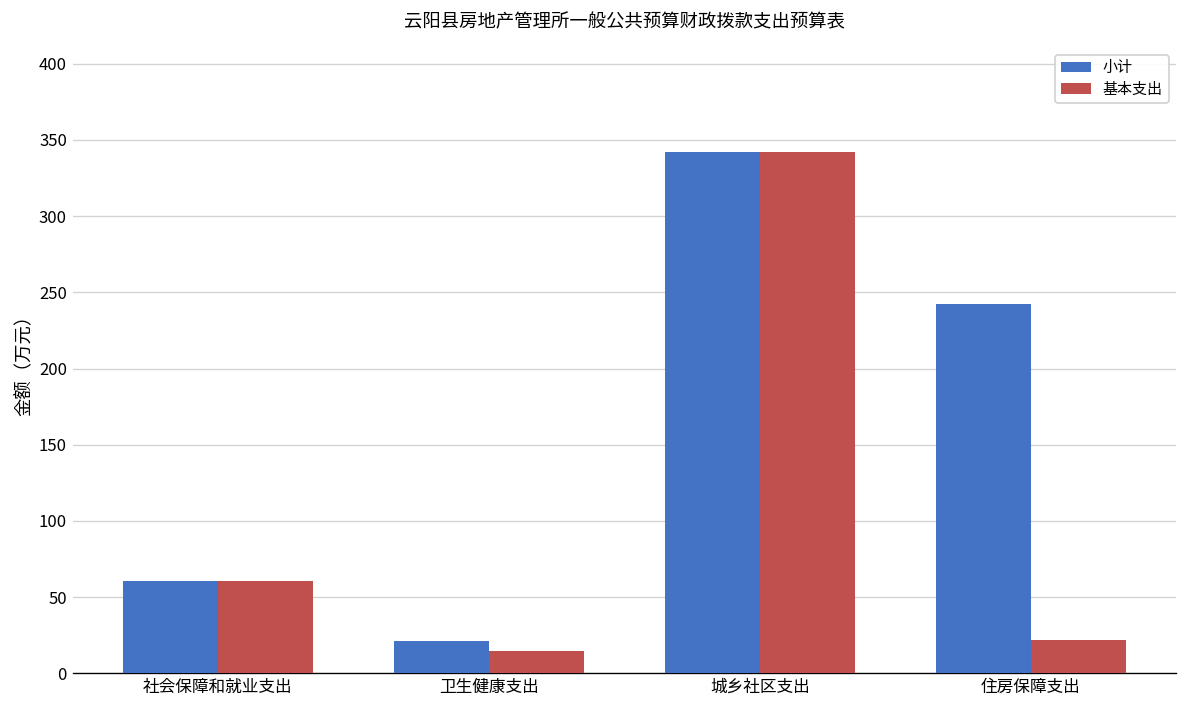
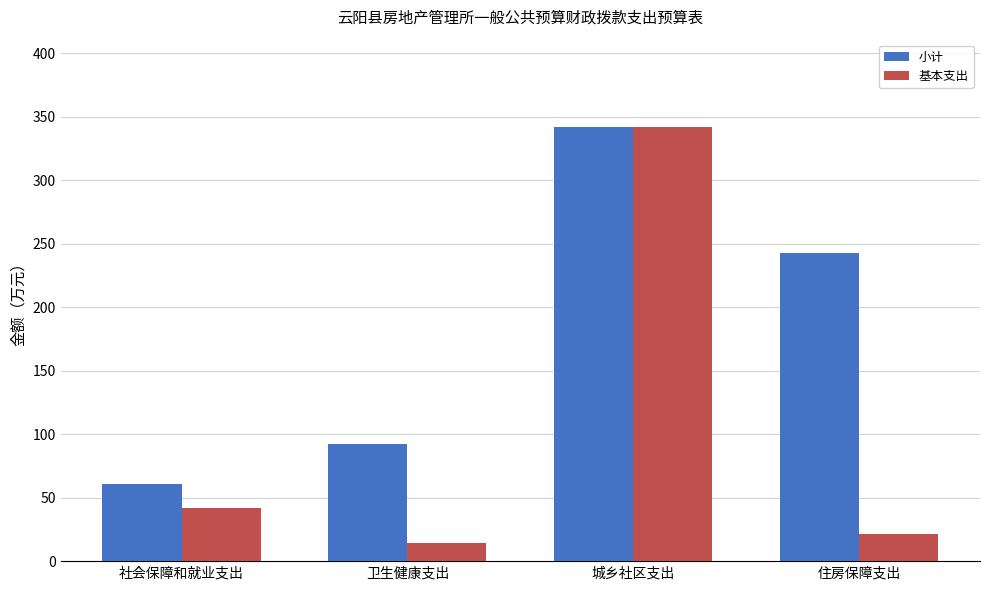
  {
    "小计": {
      "社会保障和就业支出": 61,
-     "卫生健康支出": 22,
+     "卫生健康支出": 92,
      "城乡社区支出": 342,
      "住房保障支出": 242
    },
    "基本支出": {
-     "社会保障和就业支出": 61,
+     "社会保障和就业支出": 42,
      "卫生健康支出": 15,
      "城乡社区支出": 342,
      "住房保障支出": 22
    }
  }
